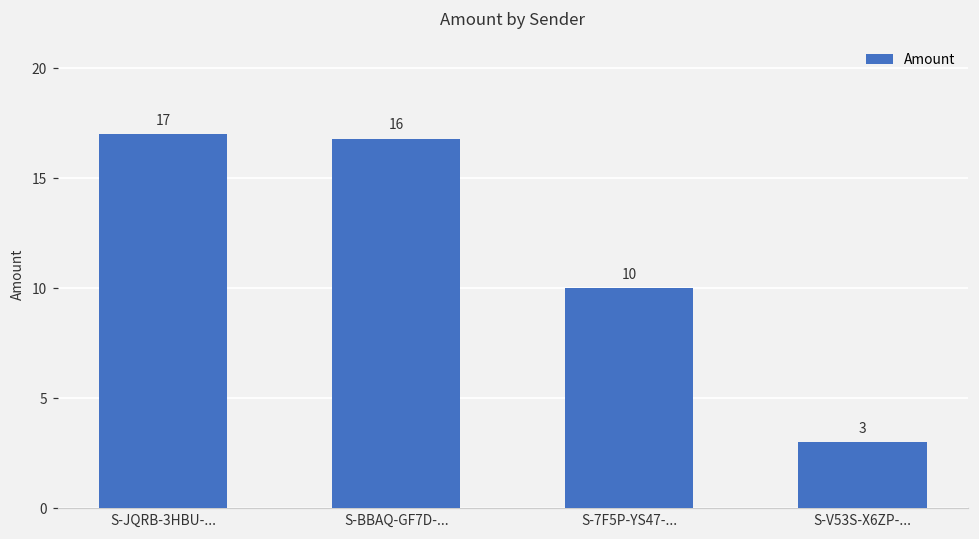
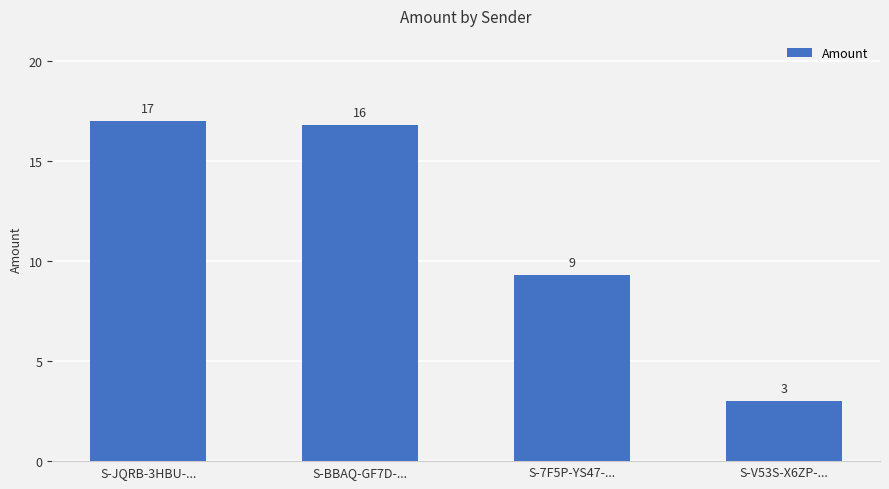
  {
    "S-JQRB-3HBU-...": 17,
-   "S-7F5P-YS47-...": 10,
+   "S-7F5P-YS47-...": 9,
    "S-V53S-X6ZP-...": 3
  }
